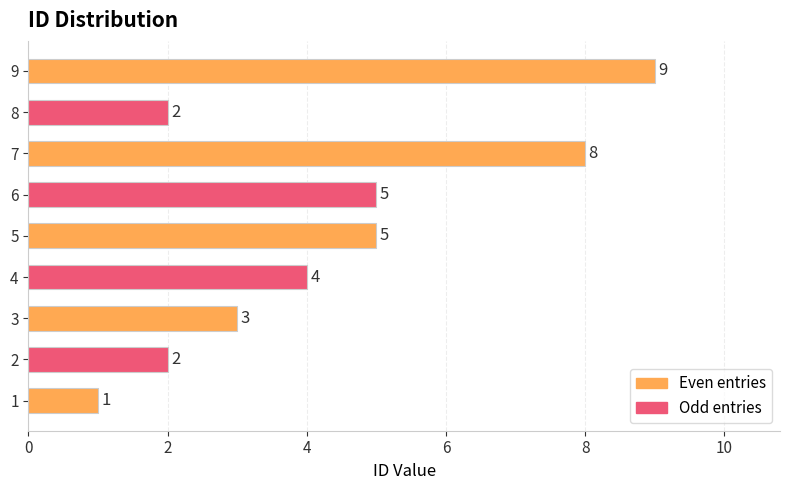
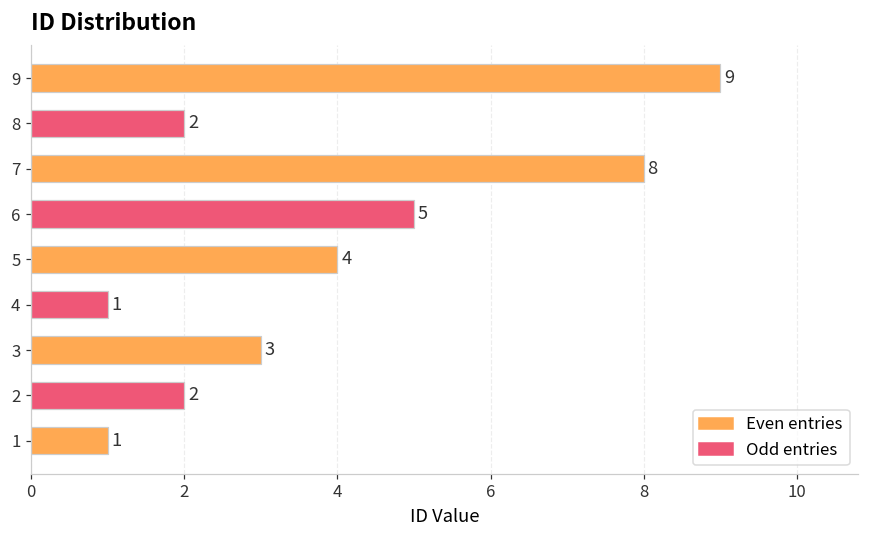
  {
    "9": 9,
    "8": 2,
    "7": 8,
    "6": 5,
-   "5": 5,
-   "4": 4,
+   "5": 4,
+   "4": 1,
    "3": 3,
    "2": 2,
    "1": 1
  }
